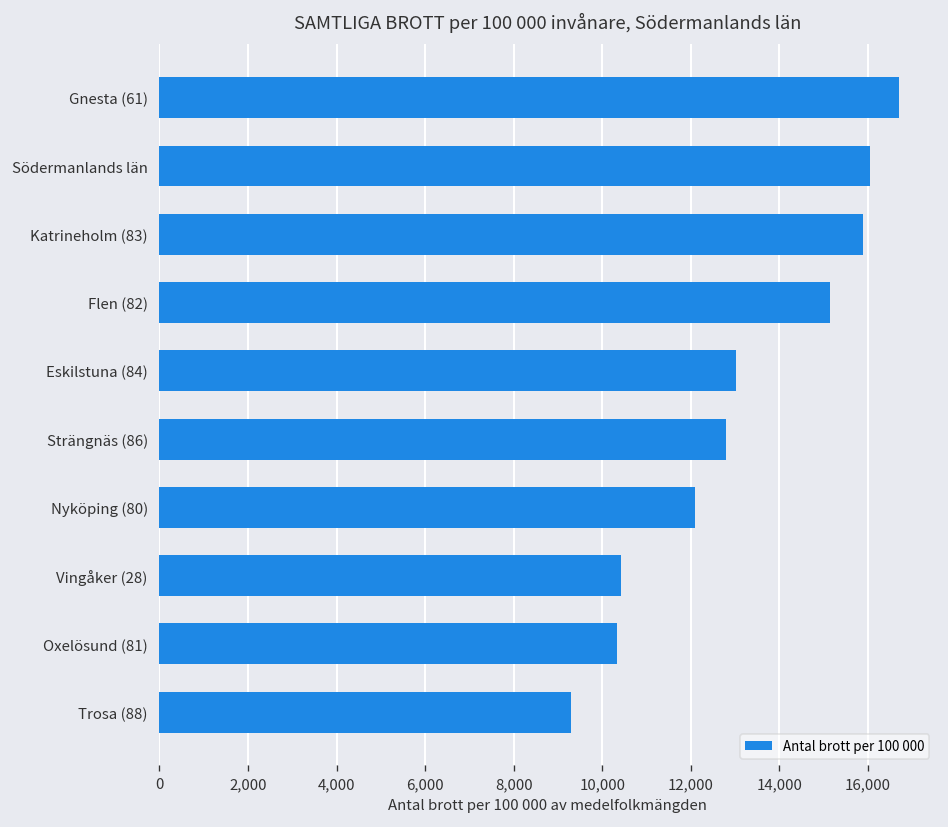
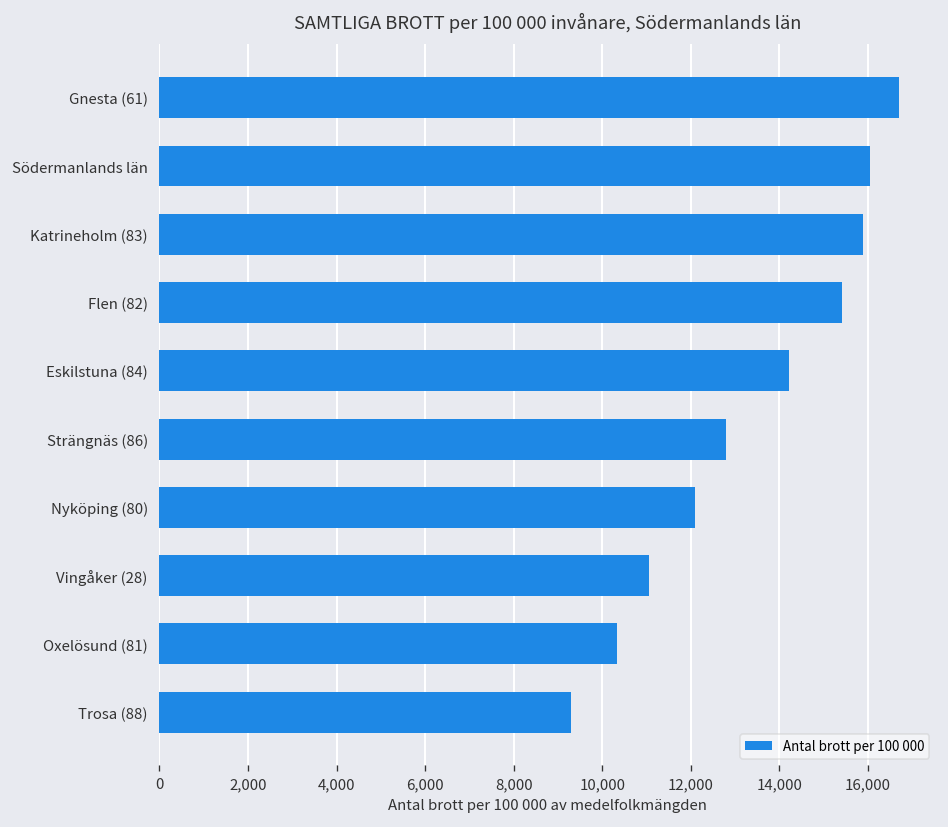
  {
    "Gnesta (61)": "16,700",
    "Södermanlands län": "16,000",
    "Katrineholm (83)": "15,900",
-   "Flen (82)": "15,100",
-   "Eskilstuna (84)": "13,000",
+   "Flen (82)": "15,400",
+   "Eskilstuna (84)": "14,200",
    "Strängnäs (86)": "12,800",
    "Nyköping (80)": "12,100",
-   "Vingåker (28)": "10,400",
+   "Vingåker (28)": "11,100",
    "Oxelösund (81)": "10,300",
    "Trosa (88)": "9,300"
  }
